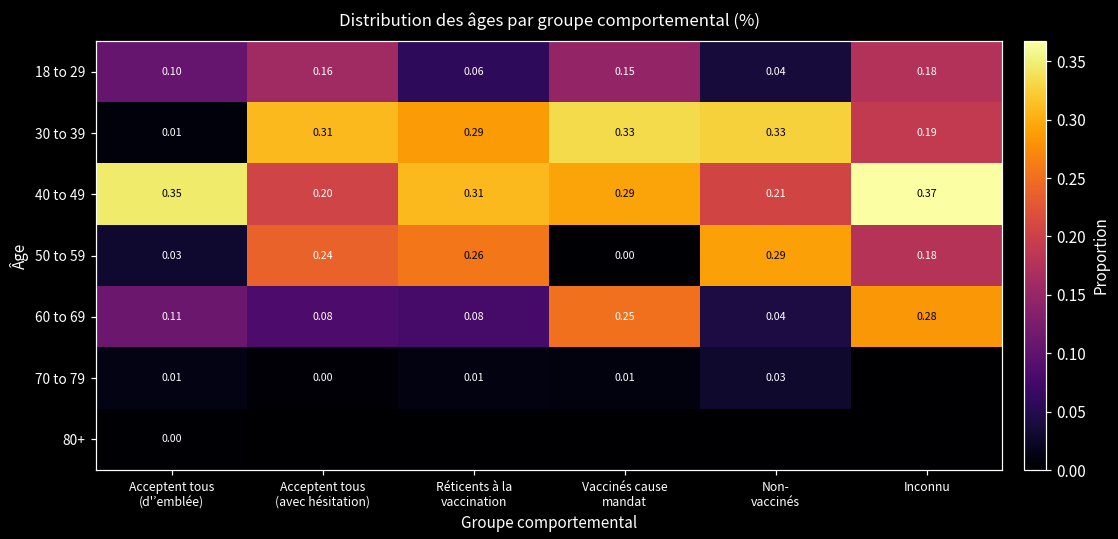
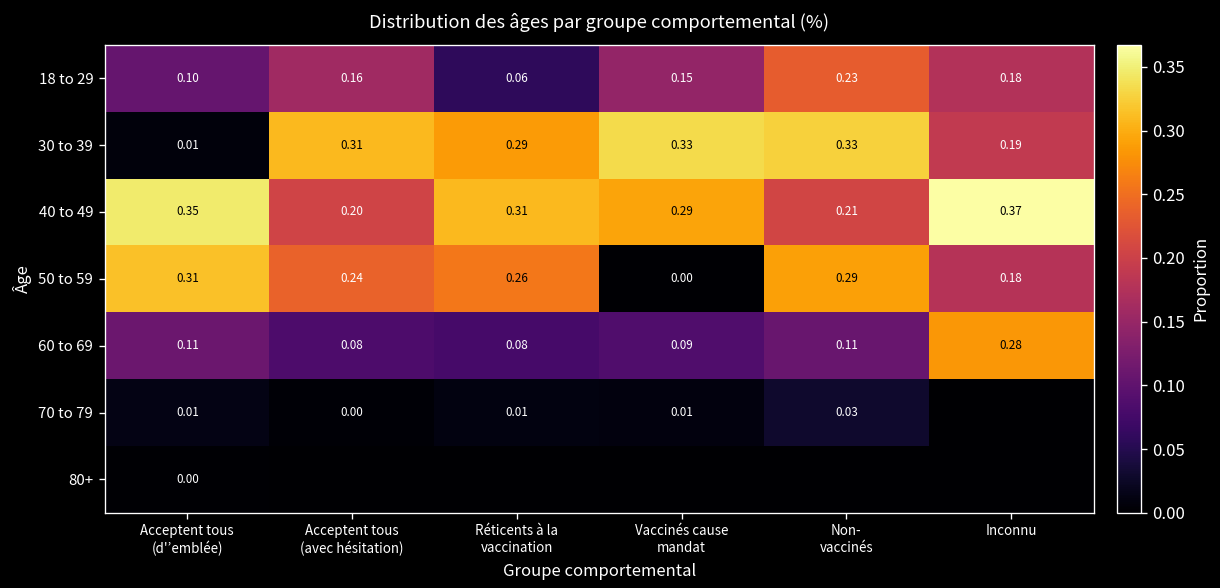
  {
    "18 to 29": {
      "Acceptent tous (d'’emblée)": 0.10,
      "Acceptent tous (avec hésitation)": 0.16,
      "Réticents à la vaccination": 0.06,
      "Vaccinés cause mandat": 0.15,
-     "Non- vaccinés": 0.04,
+     "Non- vaccinés": 0.23,
      "Inconnu": 0.18
    },
    "30 to 39": {
      "Acceptent tous (d'’emblée)": 0.01,
      "Acceptent tous (avec hésitation)": 0.31,
      "Réticents à la vaccination": 0.29,
      "Vaccinés cause mandat": 0.33,
      "Non- vaccinés": 0.33,
      "Inconnu": 0.19
    },
    "40 to 49": {
      "Acceptent tous (d'’emblée)": 0.35,
      "Acceptent tous (avec hésitation)": 0.20,
      "Réticents à la vaccination": 0.31,
      "Vaccinés cause mandat": 0.29,
      "Non- vaccinés": 0.21,
      "Inconnu": 0.37
    },
    "50 to 59": {
-     "Acceptent tous (d'’emblée)": 0.03,
+     "Acceptent tous (d'’emblée)": 0.31,
      "Acceptent tous (avec hésitation)": 0.24,
      "Réticents à la vaccination": 0.26,
      "Vaccinés cause mandat": 0.00,
      "Non- vaccinés": 0.29,
      "Inconnu": 0.18
    },
    "60 to 69": {
      "Acceptent tous (d'’emblée)": 0.11,
      "Acceptent tous (avec hésitation)": 0.08,
      "Réticents à la vaccination": 0.08,
-     "Vaccinés cause mandat": 0.25,
-     "Non- vaccinés": 0.04,
+     "Vaccinés cause mandat": 0.09,
+     "Non- vaccinés": 0.11,
      "Inconnu": 0.28
    },
    "70 to 79": {
      "Acceptent tous (d'’emblée)": 0.01,
      "Acceptent tous (avec hésitation)": 0.00,
      "Réticents à la vaccination": 0.01,
      "Vaccinés cause mandat": 0.01,
      "Non- vaccinés": 0.03
    },
    "80+": {
      "Acceptent tous (d'’emblée)": 0.00
    }
  }
